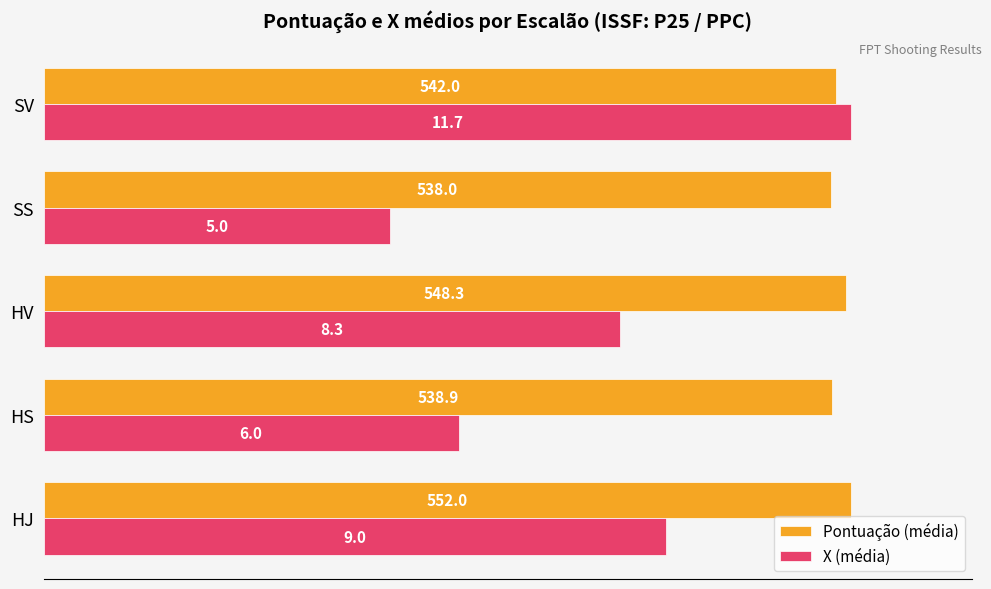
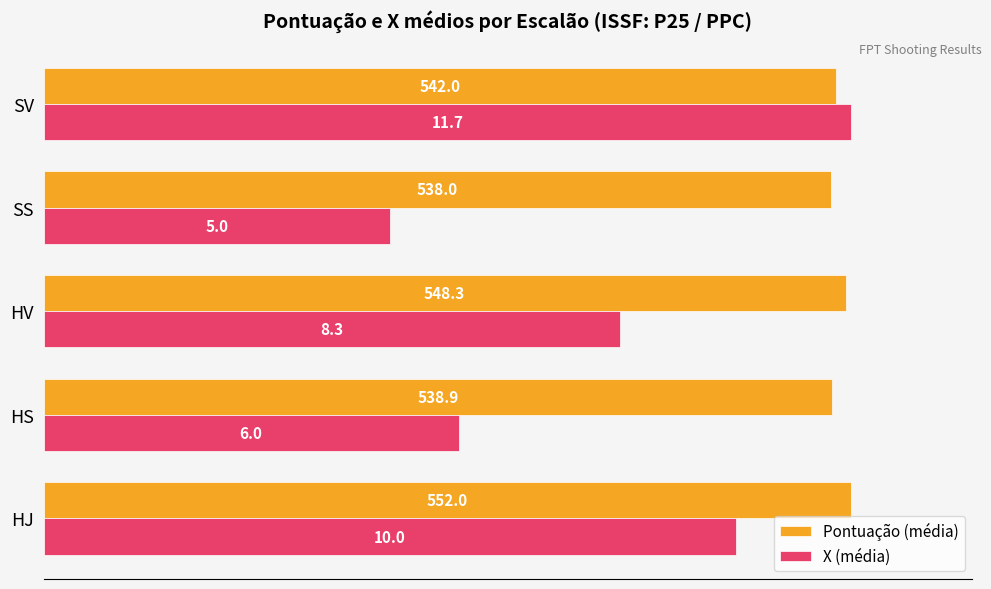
  {
    "X (média)": {
-     "HJ": 9.0
+     "HJ": 10.0
    }
  }
